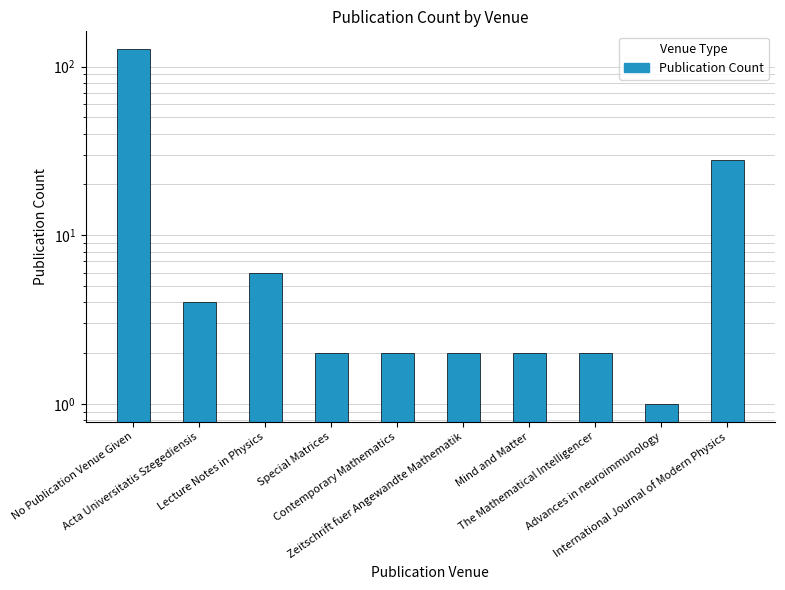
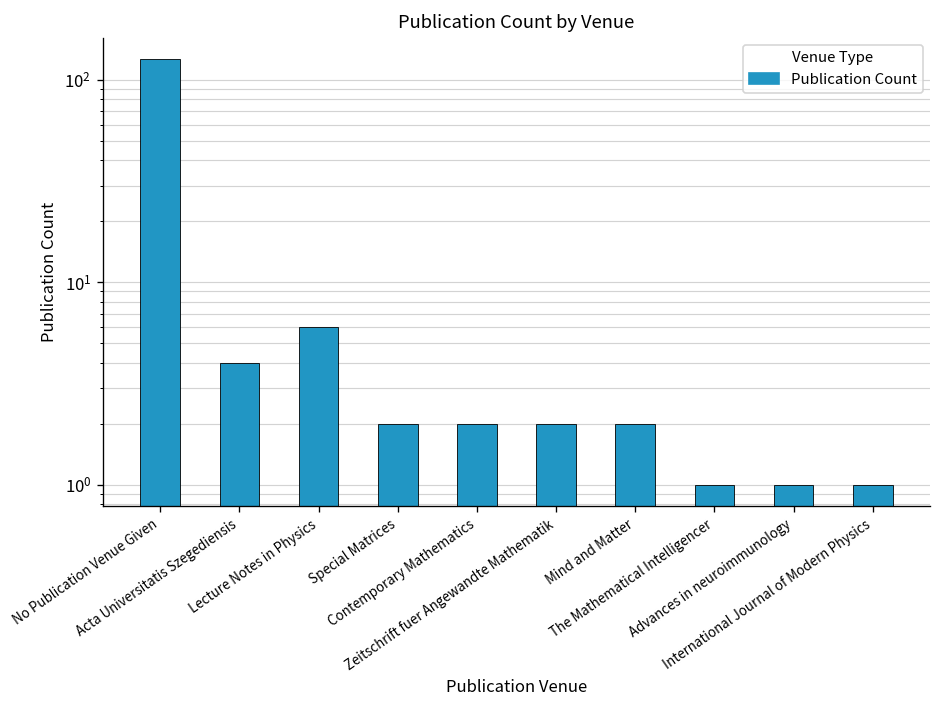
  {
    "No Publication Venue Given": 130,
    "Acta Universitatis Szegediensis": 4,
    "Lecture Notes in Physics": 6,
    "Special Matrices": 2,
    "Contemporary Mathematics": 2,
    "Zeitschrift fuer Angewandte Mathematik": 2,
    "Mind and Matter": 2,
-   "The Mathematical Intelligencer": 2,
+   "The Mathematical Intelligencer": 1,
    "Advances in neuroimmunology": 1,
-   "International Journal of Modern Physics": 28
+   "International Journal of Modern Physics": 1
  }
